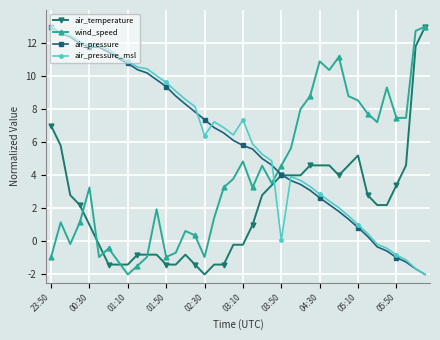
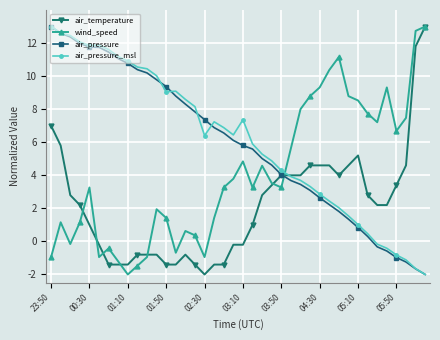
  {
    "wind_speed": {
      "23:50": -0.9,
      "00:30": 3.3,
      "01:10": -2.0,
-     "01:50": -0.9,
+     "01:50": 1.4,
      "02:30": -0.9,
      "03:10": 4.8,
-     "03:50": 4.6,
-     "04:30": 10.9,
+     "03:50": 3.3,
+     "04:30": 9.3,
      "05:10": 8.5,
-     "05:50": 7.5
+     "05:50": 6.7
    },
    "air_pressure_msl": {
-     "01:50": 9.6,
+     "01:50": 9.1,
      "02:30": 6.4,
      "03:10": 7.4,
-     "03:50": 0.1,
+     "03:50": 4.3,
      "04:30": 2.9,
      "05:10": 1.0
    }
  }
